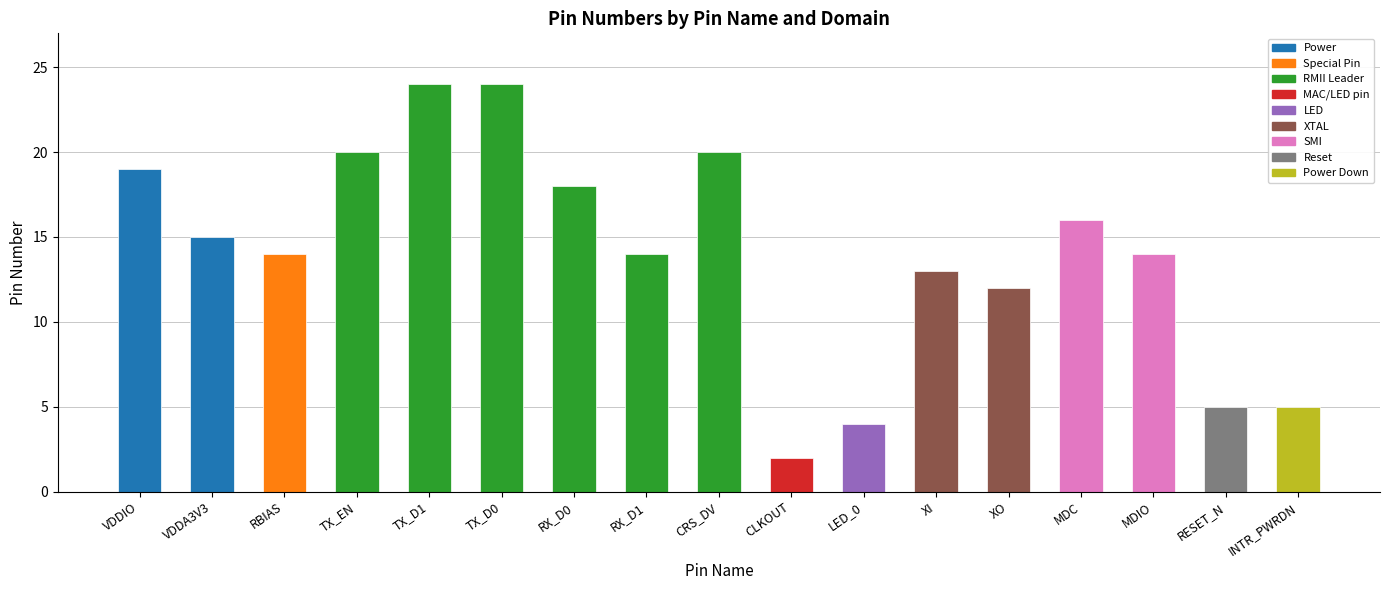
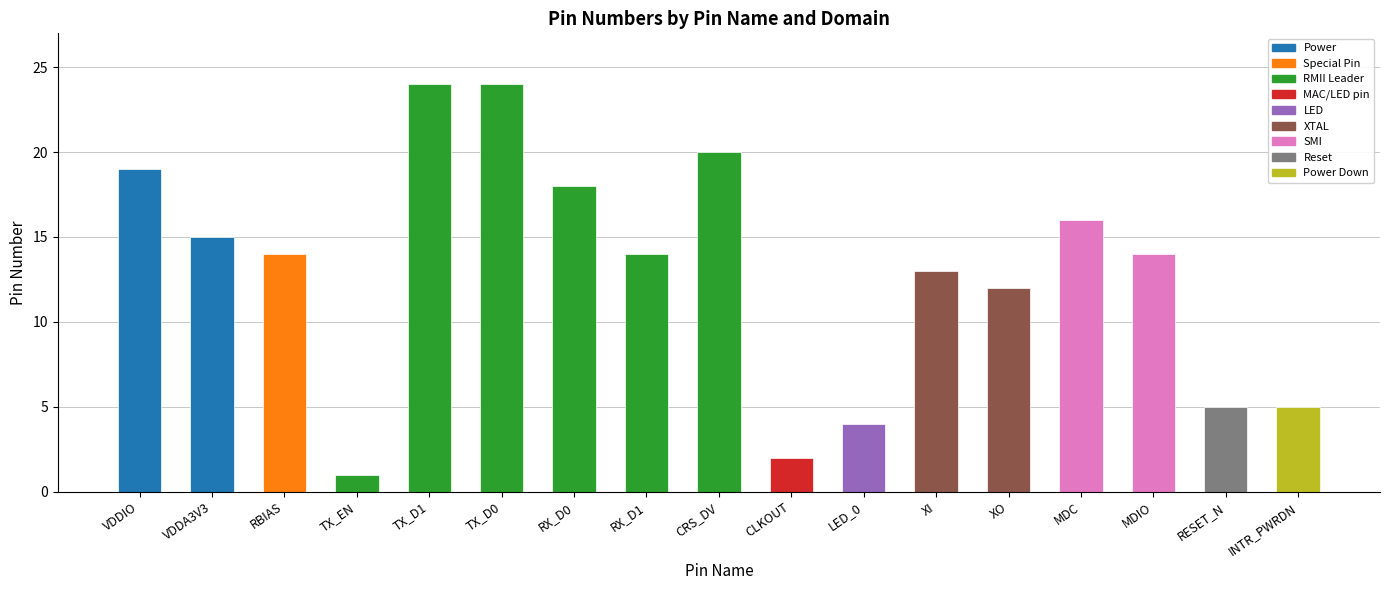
  {
    "VDDIO": 19,
    "VDDA3V3": 15,
    "RBIAS": 14,
-   "TX_EN": 20,
+   "TX_EN": 1,
    "TX_D1": 24,
    "TX_D0": 24,
    "RX_D0": 18,
    "RX_D1": 14,
    "CRS_DV": 20,
    "CLKOUT": 2,
    "LED_0": 4,
    "XI": 13,
    "XO": 12,
    "MDC": 16,
    "MDIO": 14,
    "RESET_N": 5,
    "INTR_PWRDN": 5
  }
